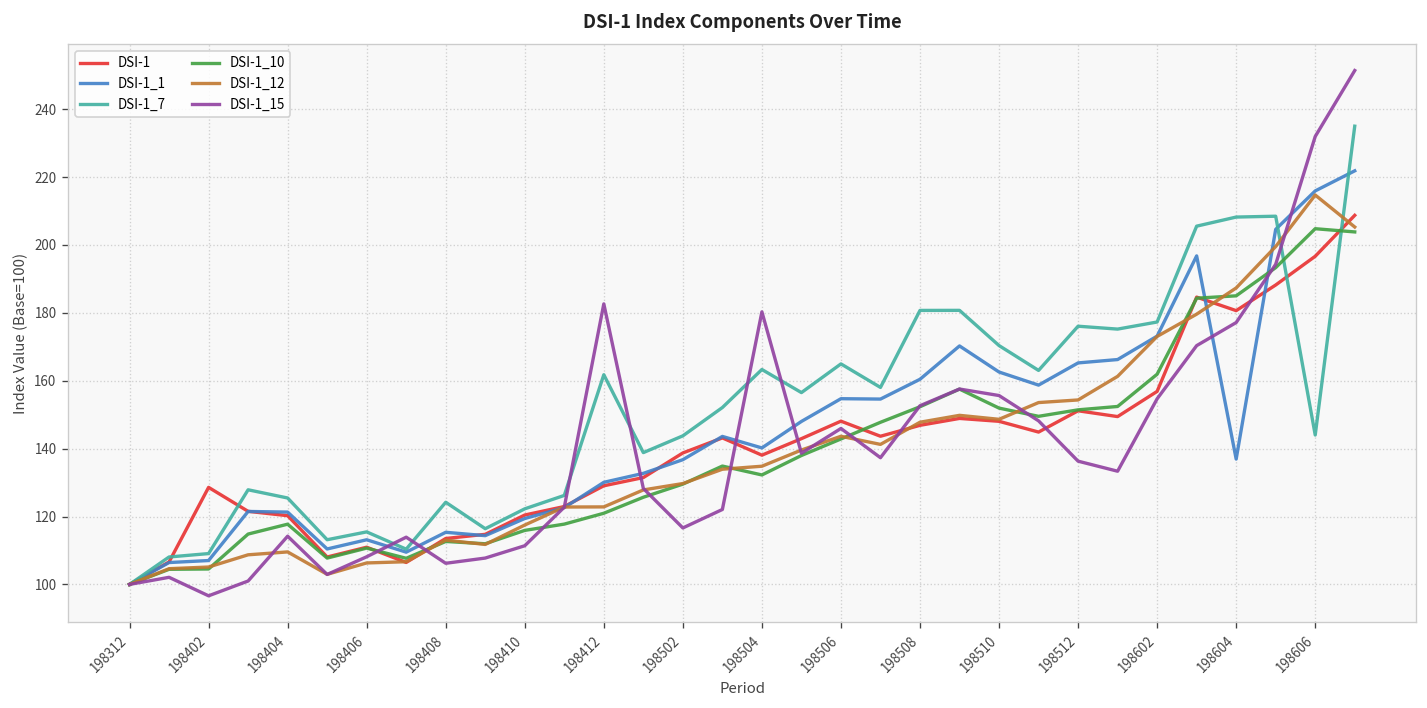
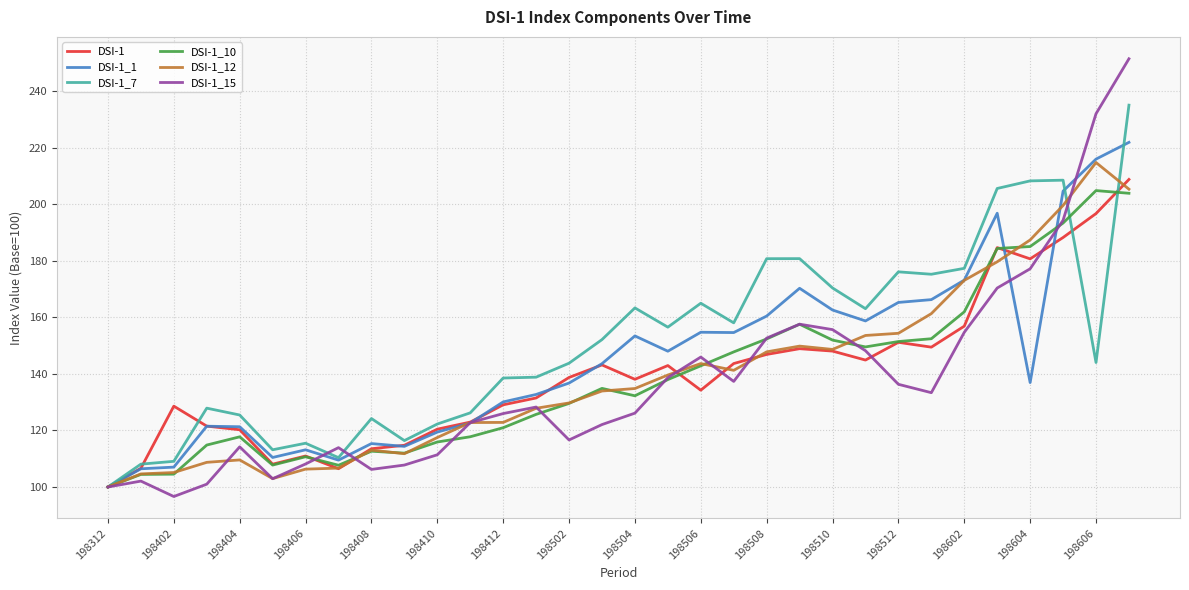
  {
    "DSI-1": {
      "198402": 129,
      "198404": 120,
      "198410": 120,
      "198412": 129,
      "198502": 139,
      "198504": 138,
-     "198506": 148,
+     "198506": 134,
      "198602": 157,
      "198604": 181,
      "198606": 197
    },
    "DSI-1_1": {
      "198402": 107,
      "198404": 121,
      "198406": 113,
      "198408": 115,
      "198410": 119,
      "198412": 130,
      "198502": 137,
-     "198504": 140,
+     "198504": 153,
      "198506": 155,
      "198508": 160,
      "198510": 163,
      "198512": 165,
      "198604": 137,
      "198606": 216
    },
    "DSI-1_7": {
      "198402": 109,
      "198404": 125,
      "198406": 115,
      "198408": 124,
      "198410": 122,
-     "198412": 162,
+     "198412": 139,
      "198502": 144,
      "198504": 163,
      "198506": 165,
      "198508": 181,
      "198510": 170,
      "198512": 176,
      "198602": 177,
      "198604": 208,
      "198606": 144
    },
    "DSI-1_10": {
      "198404": 118,
      "198410": 116,
      "198412": 121,
      "198504": 132,
      "198510": 152,
      "198602": 162,
      "198604": 185,
      "198606": 205
    },
    "DSI-1_12": {
      "198404": 110,
      "198406": 106,
      "198410": 117,
      "198412": 123,
      "198504": 135,
      "198512": 154,
      "198604": 187,
      "198606": 215
    },
    "DSI-1_15": {
      "198402": 97,
      "198404": 114,
      "198406": 108,
      "198408": 106,
      "198410": 111,
-     "198412": 183,
+     "198412": 126,
      "198502": 117,
-     "198504": 180,
+     "198504": 126,
      "198506": 146,
      "198510": 156,
      "198512": 136,
      "198602": 155,
      "198604": 177,
      "198606": 232
    }
  }
